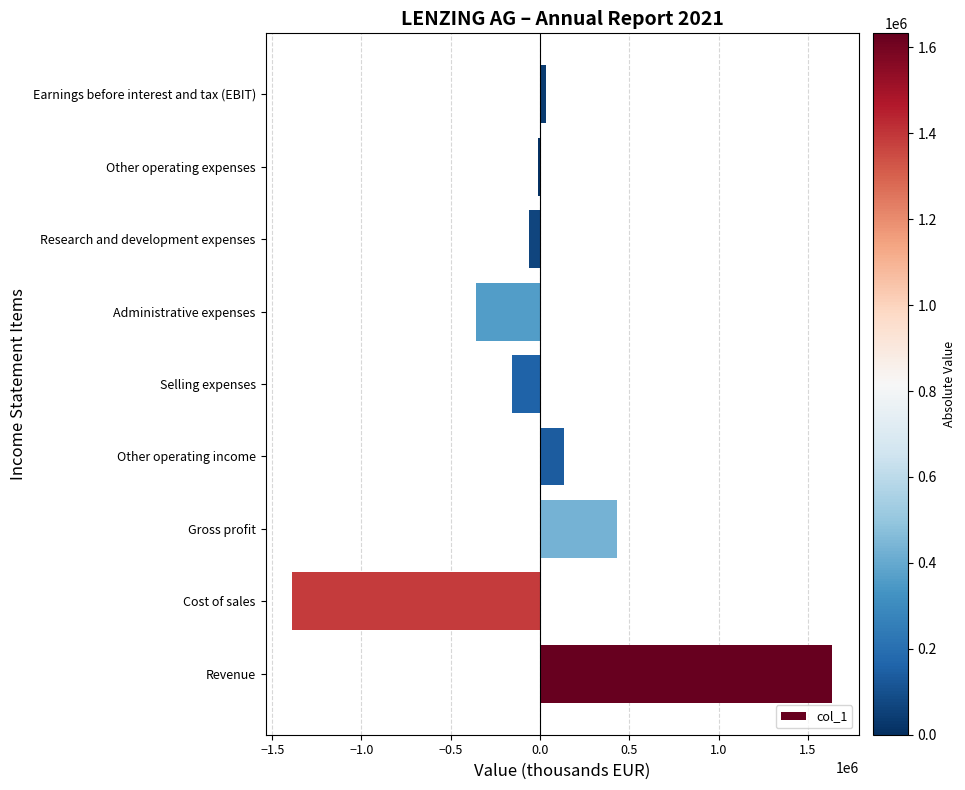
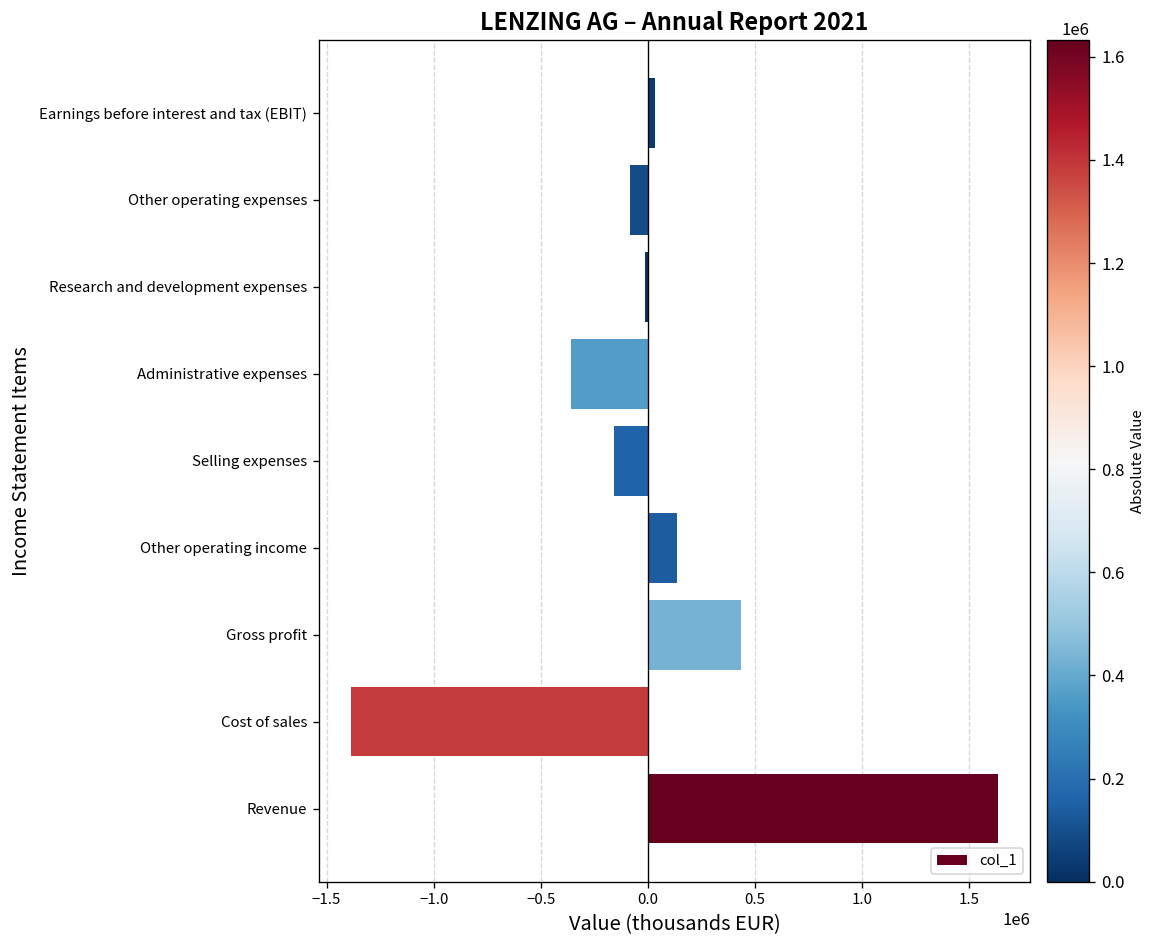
  {
    "Earnings before interest and tax (EBIT)": 30000,
-   "Other operating expenses": -10000,
-   "Research and development expenses": -60000,
+   "Other operating expenses": -90000,
+   "Research and development expenses": -20000,
    "Administrative expenses": -360000,
    "Selling expenses": -160000,
    "Other operating income": 130000,
    "Gross profit": 430000,
    "Cost of sales": -1390000,
    "Revenue": 1630000
  }
